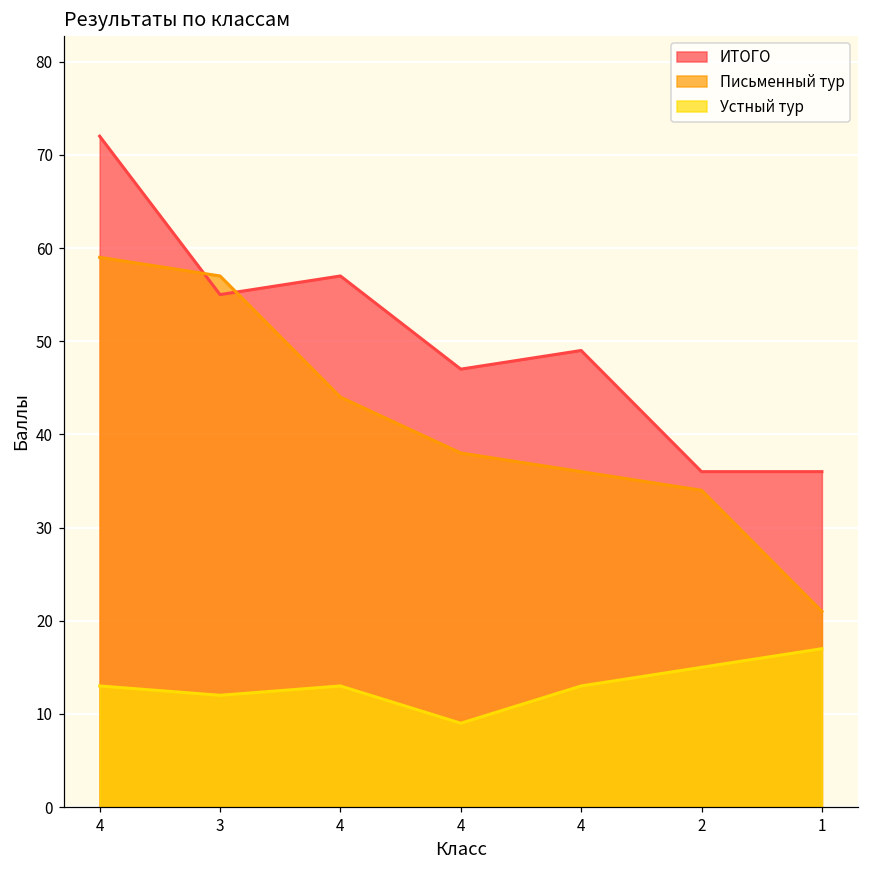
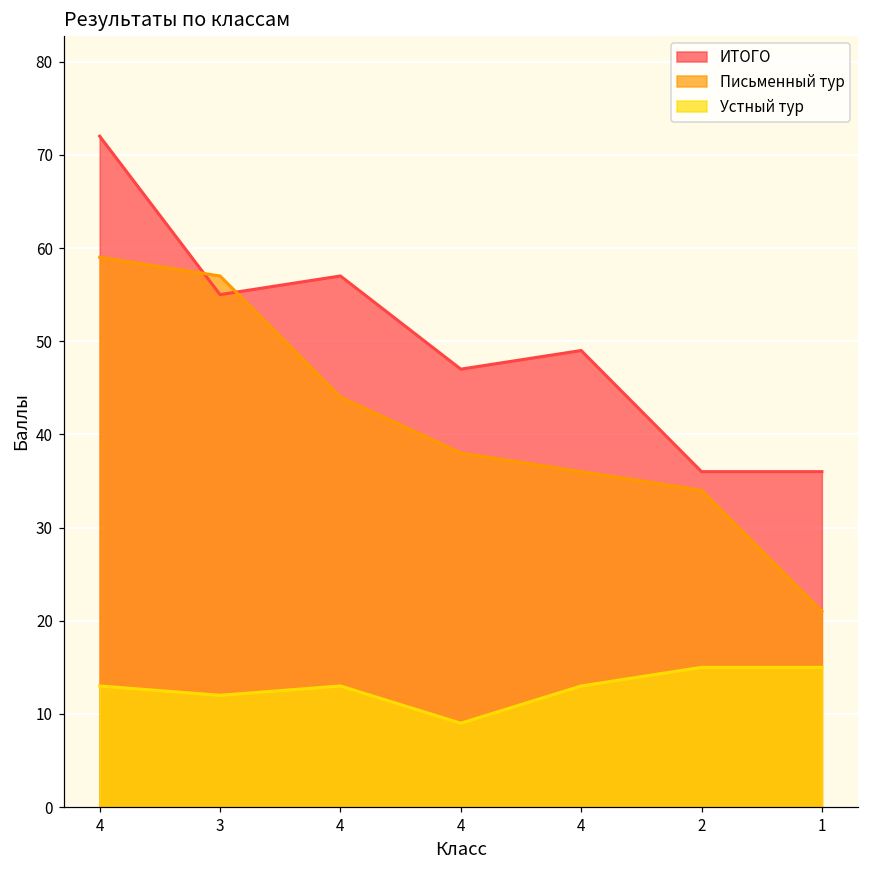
  {
    "ИТОГО": {
      "3": 55,
      "2": 36,
      "1": 36
    },
    "Письменный тур": {
      "3": 57,
      "2": 34,
      "1": 21
    },
    "Устный тур": {
      "3": 12,
      "2": 15,
-     "1": 17
+     "1": 15
    }
  }
